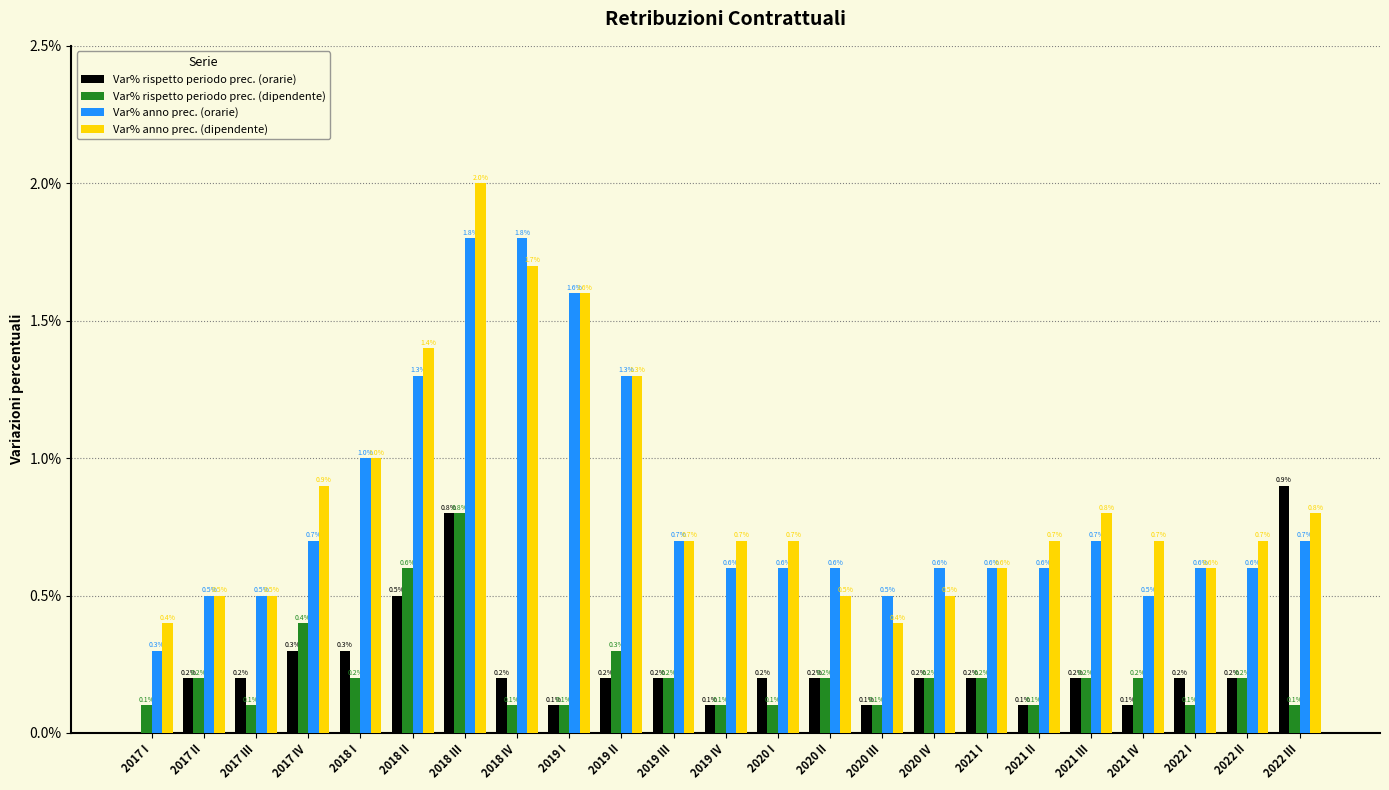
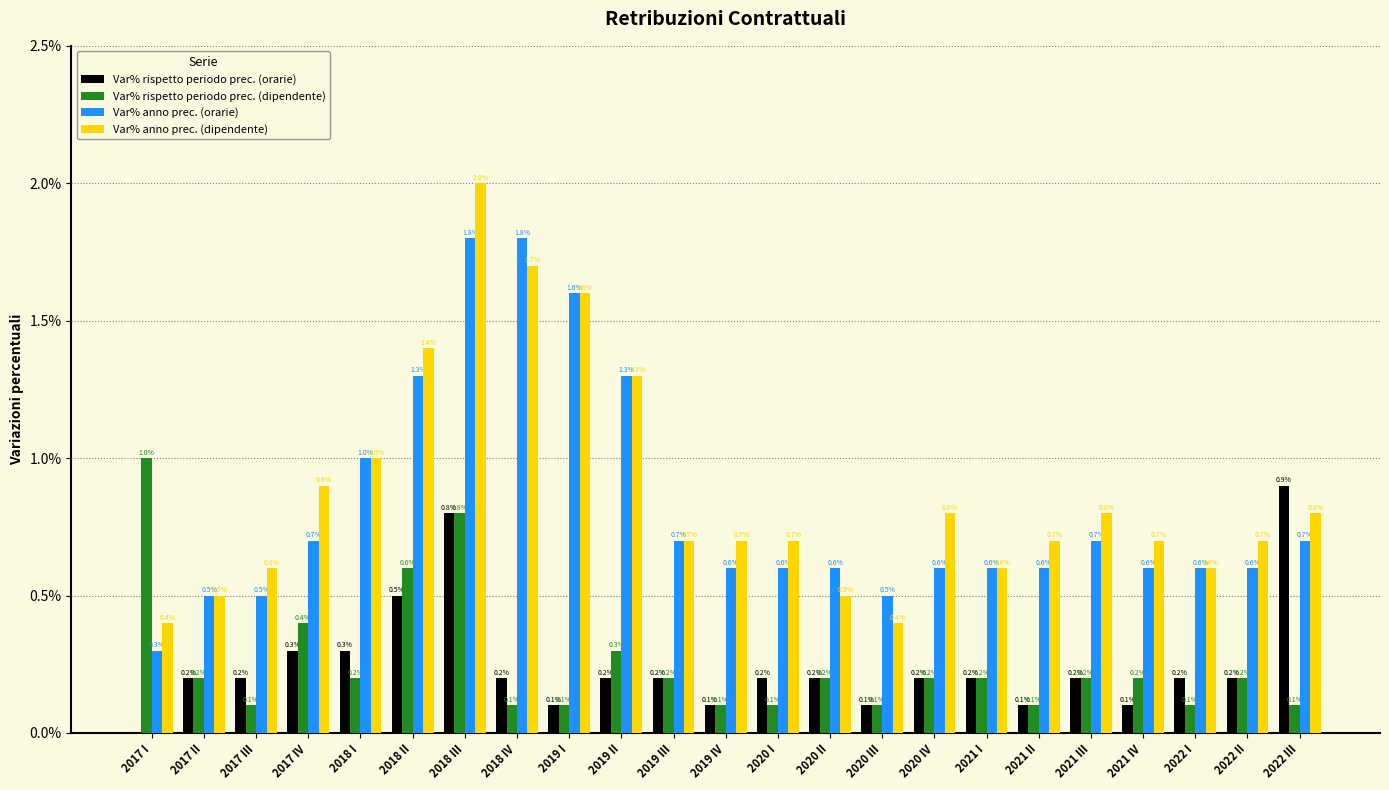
  {
    "Var% rispetto periodo prec. (orarie)": {
      "2017 III": "0.2%",
      "2017 IV": "0.3%",
      "2018 I": "0.3%",
      "2018 II": "0.5%",
      "2018 IV": "0.2%",
      "2019 II": "0.2%",
      "2020 I": "0.2%",
      "2021 IV": "0.1%",
      "2022 I": "0.2%",
      "2022 III": "0.9%"
    },
    "Var% rispetto periodo prec. (dipendente)": {
-     "2017 I": "0.1%",
+     "2017 I": "1.0%",
      "2017 III": "0.1%",
      "2017 IV": "0.4%",
      "2018 I": "0.2%",
      "2018 II": "0.6%",
      "2018 IV": "0.1%",
      "2019 II": "0.3%",
      "2020 I": "0.1%",
      "2021 IV": "0.2%",
      "2022 I": "0.1%",
      "2022 III": "0.1%"
    },
    "Var% anno prec. (orarie)": {
      "2017 I": "0.3%",
      "2017 III": "0.5%",
      "2017 IV": "0.7%",
      "2018 II": "1.3%",
      "2018 III": "1.8%",
      "2018 IV": "1.8%",
      "2019 IV": "0.6%",
      "2020 I": "0.6%",
      "2020 II": "0.6%",
      "2020 III": "0.5%",
      "2020 IV": "0.6%",
      "2021 II": "0.6%",
      "2021 III": "0.7%",
-     "2021 IV": "0.5%",
+     "2021 IV": "0.6%",
      "2022 II": "0.6%",
      "2022 III": "0.7%"
    },
    "Var% anno prec. (dipendente)": {
      "2017 I": "0.4%",
-     "2017 III": "0.5%",
+     "2017 III": "0.6%",
      "2017 IV": "0.9%",
      "2018 II": "1.4%",
      "2018 III": "2.0%",
      "2018 IV": "1.7%",
      "2019 IV": "0.7%",
      "2020 I": "0.7%",
      "2020 II": "0.5%",
      "2020 III": "0.4%",
-     "2020 IV": "0.5%",
+     "2020 IV": "0.8%",
      "2021 II": "0.7%",
      "2021 III": "0.8%",
      "2021 IV": "0.7%",
      "2022 II": "0.7%",
      "2022 III": "0.8%"
    }
  }
